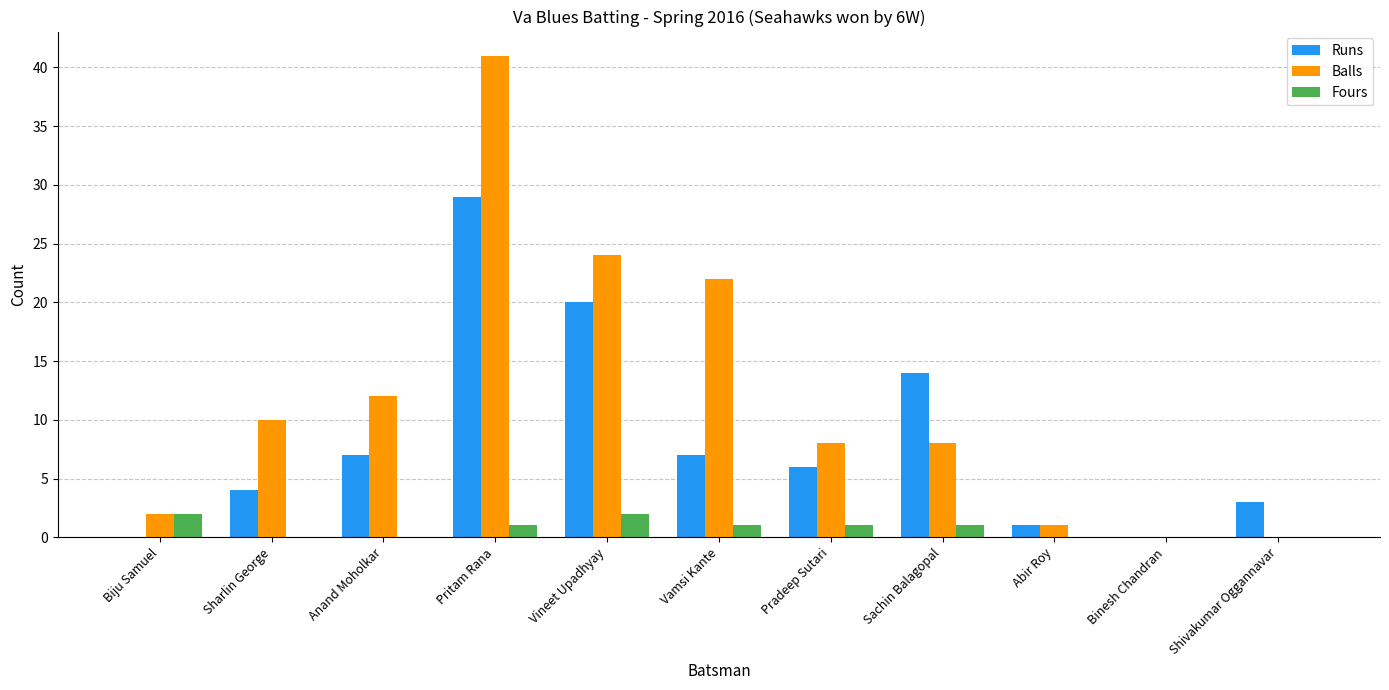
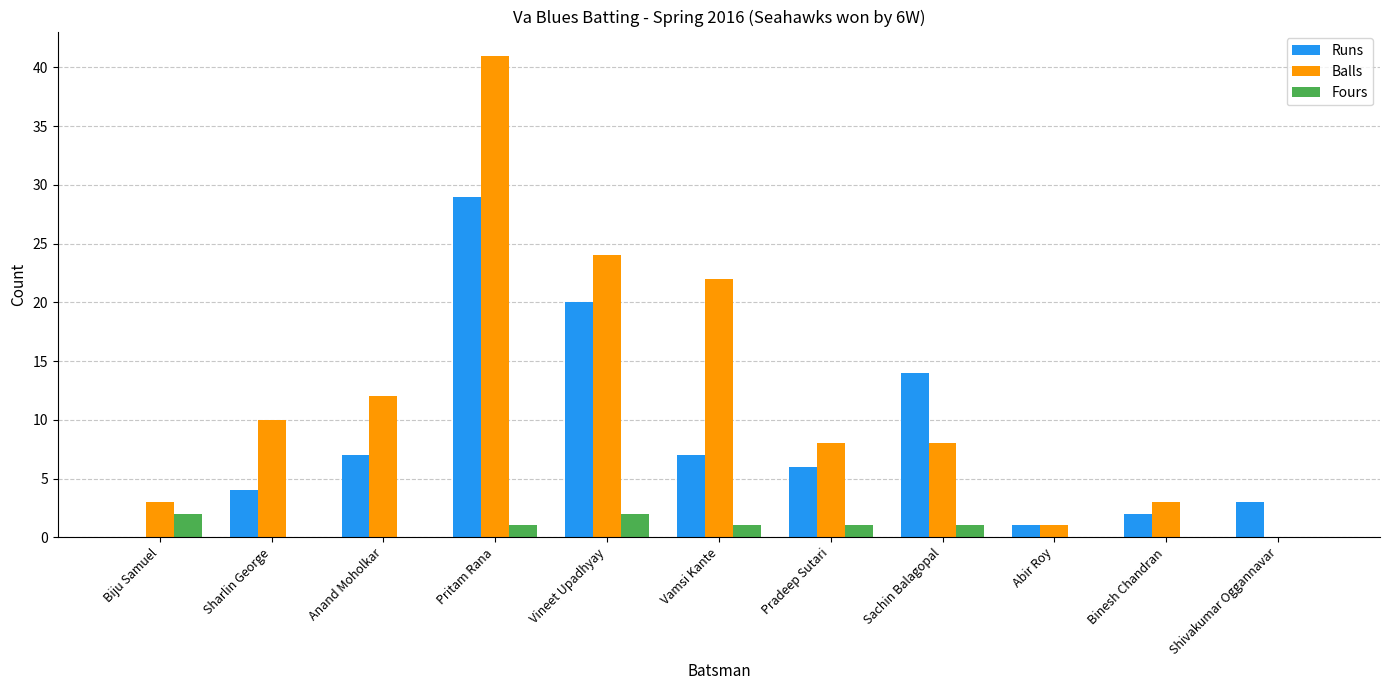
  {
    "Runs": {
      "Biju Samuel": 0,
      "Sharlin George": 4,
      "Anand Moholkar": 7,
      "Pritam Rana": 29,
      "Vineet Upadhyay": 20,
      "Vamsi Kante": 7,
      "Pradeep Sutari": 6,
      "Sachin Balagopal": 14,
      "Abir Roy": 1,
-     "Binesh Chandran": 0,
+     "Binesh Chandran": 2,
      "Shivakumar Oggannavar": 3
    },
    "Balls": {
-     "Biju Samuel": 2,
+     "Biju Samuel": 3,
      "Sharlin George": 10,
      "Anand Moholkar": 12,
      "Pritam Rana": 41,
      "Vineet Upadhyay": 24,
      "Vamsi Kante": 22,
      "Pradeep Sutari": 8,
      "Sachin Balagopal": 8,
      "Abir Roy": 1,
-     "Binesh Chandran": 0,
+     "Binesh Chandran": 3,
      "Shivakumar Oggannavar": 0
    },
    "Fours": {
      "Biju Samuel": 2,
      "Sharlin George": 0,
      "Anand Moholkar": 0,
      "Pritam Rana": 1,
      "Vineet Upadhyay": 2,
      "Vamsi Kante": 1,
      "Pradeep Sutari": 1,
      "Sachin Balagopal": 1,
      "Abir Roy": 0,
      "Binesh Chandran": 0,
      "Shivakumar Oggannavar": 0
    }
  }
